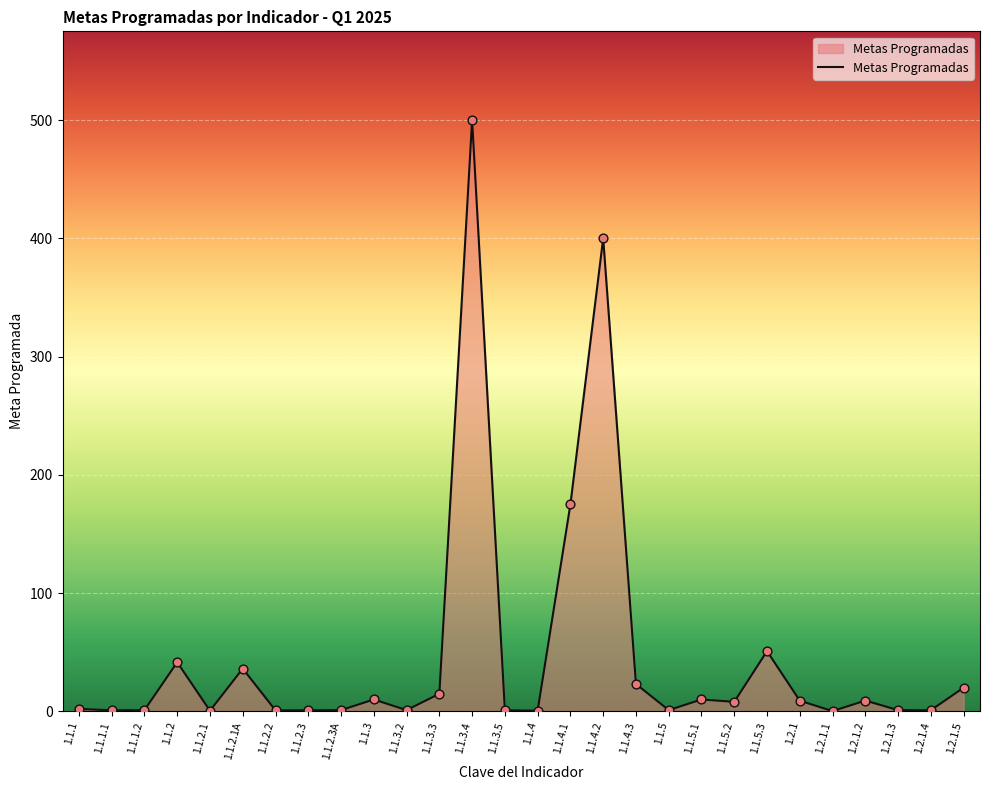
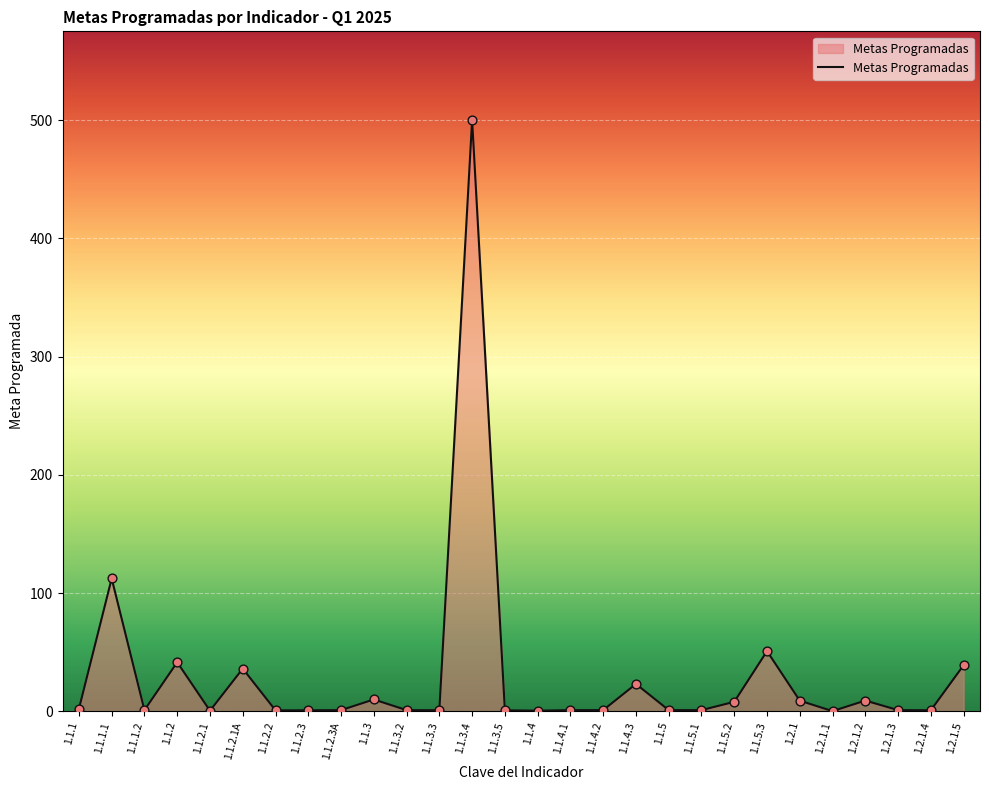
  {
    "1.1.1": 2,
-   "1.1.1.1": 1,
+   "1.1.1.1": 112,
    "1.1.1.2": 1,
    "1.1.2": 42,
    "1.1.2.1": 1,
    "1.1.2.1A": 36,
    "1.1.2.2": 1,
    "1.1.2.3": 1,
    "1.1.2.3A": 1,
    "1.1.3": 10,
    "1.1.3.2": 1,
-   "1.1.3.3": 15,
+   "1.1.3.3": 1,
    "1.1.3.4": 500,
    "1.1.3.5": 1,
    "1.1.4": 1,
-   "1.1.4.1": 175,
-   "1.1.4.2": 400,
+   "1.1.4.1": 1,
+   "1.1.4.2": 1,
    "1.1.4.3": 23,
    "1.1.5": 1,
-   "1.1.5.1": 10,
+   "1.1.5.1": 1,
    "1.1.5.2": 8,
    "1.1.5.3": 51,
    "1.2.1": 9,
    "1.2.1.1": 0,
    "1.2.1.2": 9,
    "1.2.1.3": 1,
    "1.2.1.4": 1,
-   "1.2.1.5": 20
+   "1.2.1.5": 39
  }
